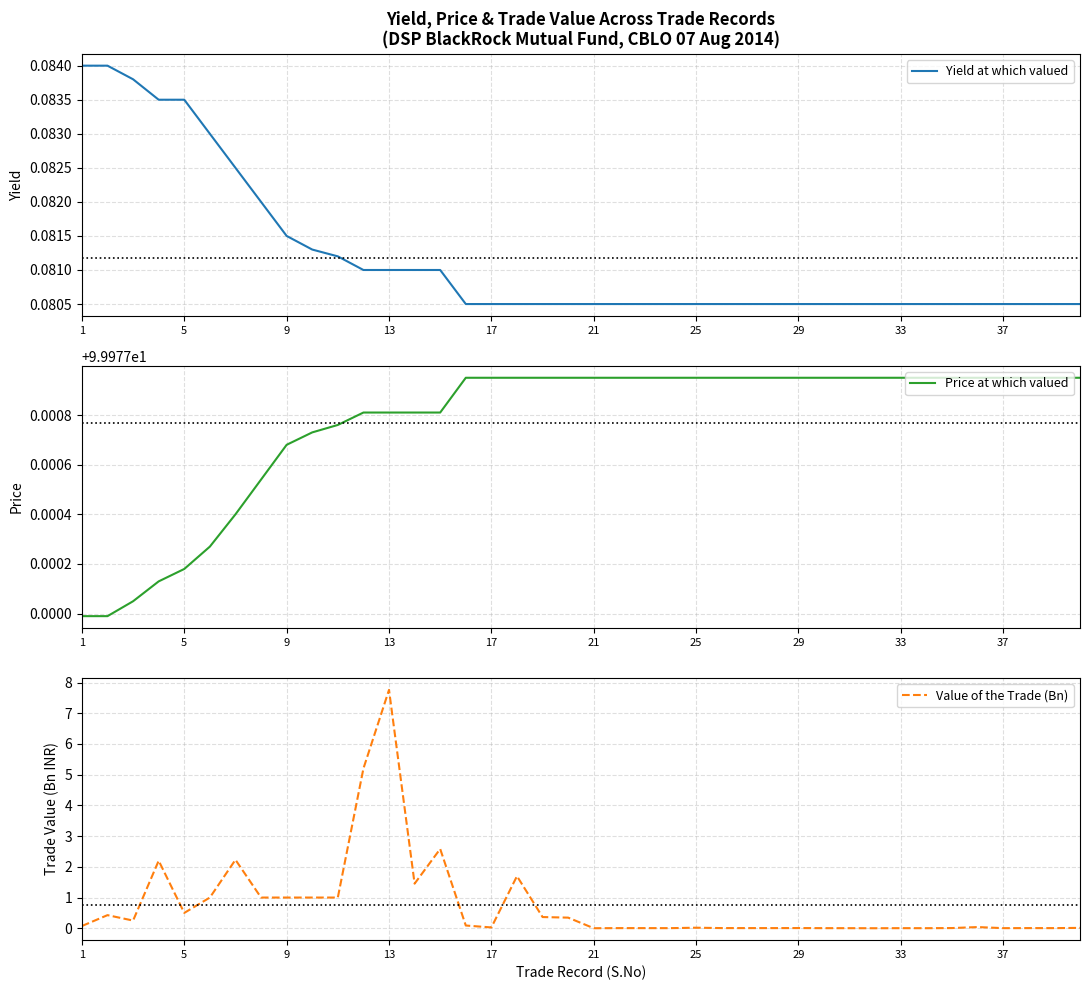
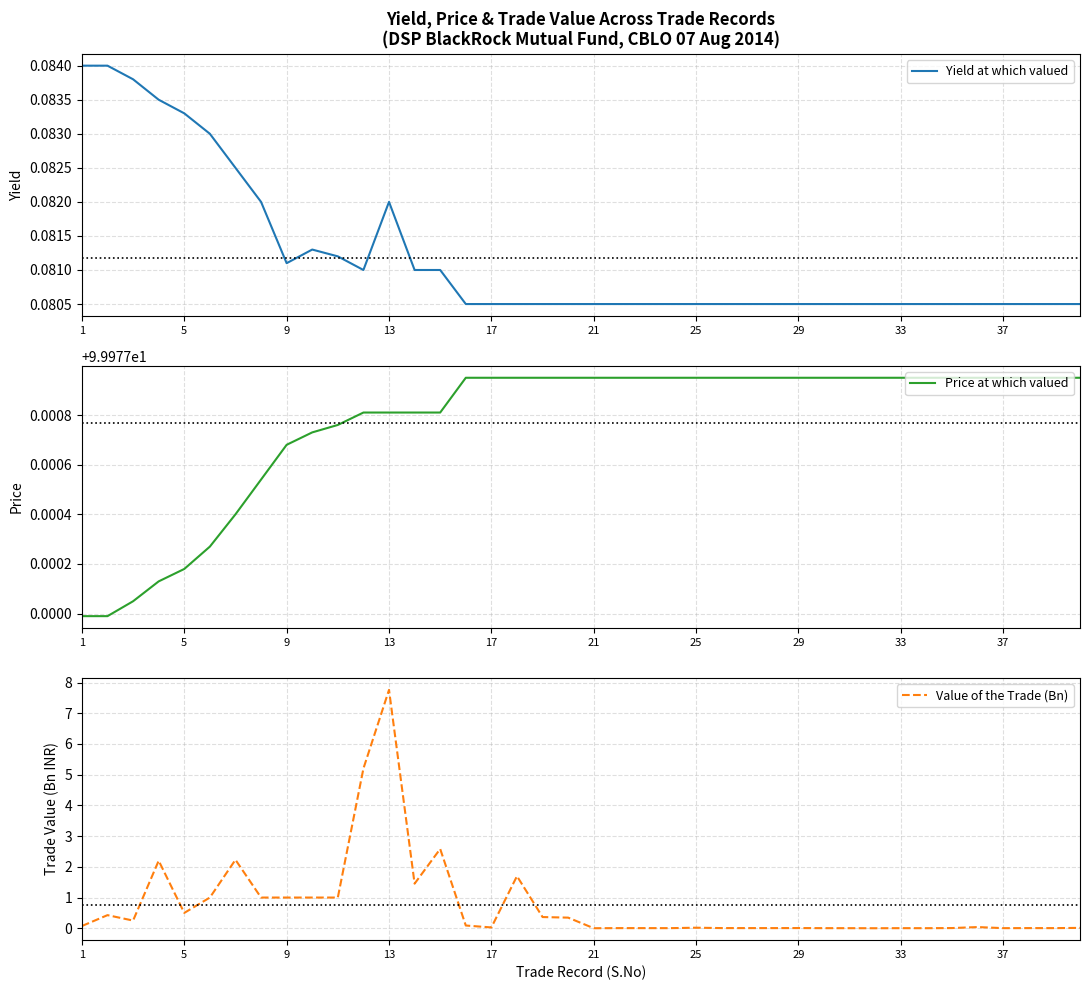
  {
    "Yield, Price & Trade Value Across Trade Records (DSP BlackRock Mutual Fund, CBLO 07 Aug 2014)": {
      "1": 0.0840,
-     "5": 0.0835,
-     "9": 0.0815,
-     "13": 0.081,
+     "5": 0.0833,
+     "9": 0.0811,
+     "13": 0.082,
      "17": 0.0805,
      "21": 0.0805,
      "25": 0.0805,
      "29": 0.0805,
      "33": 0.0805,
      "37": 0.0805
    }
  }
